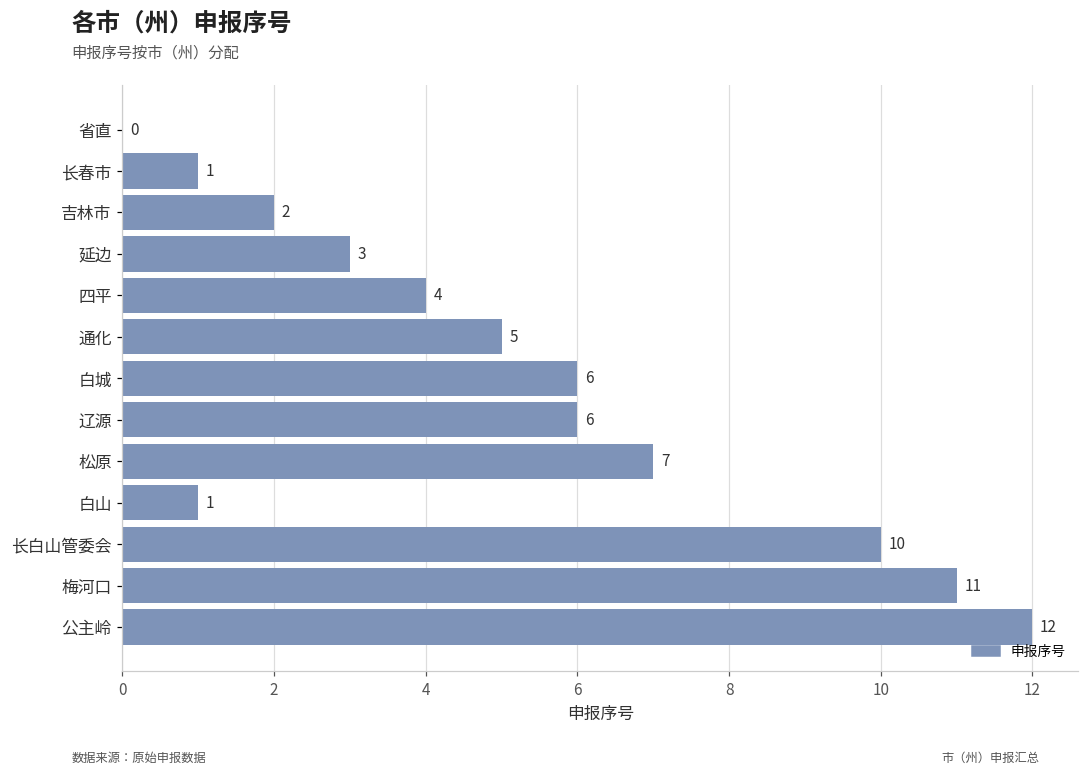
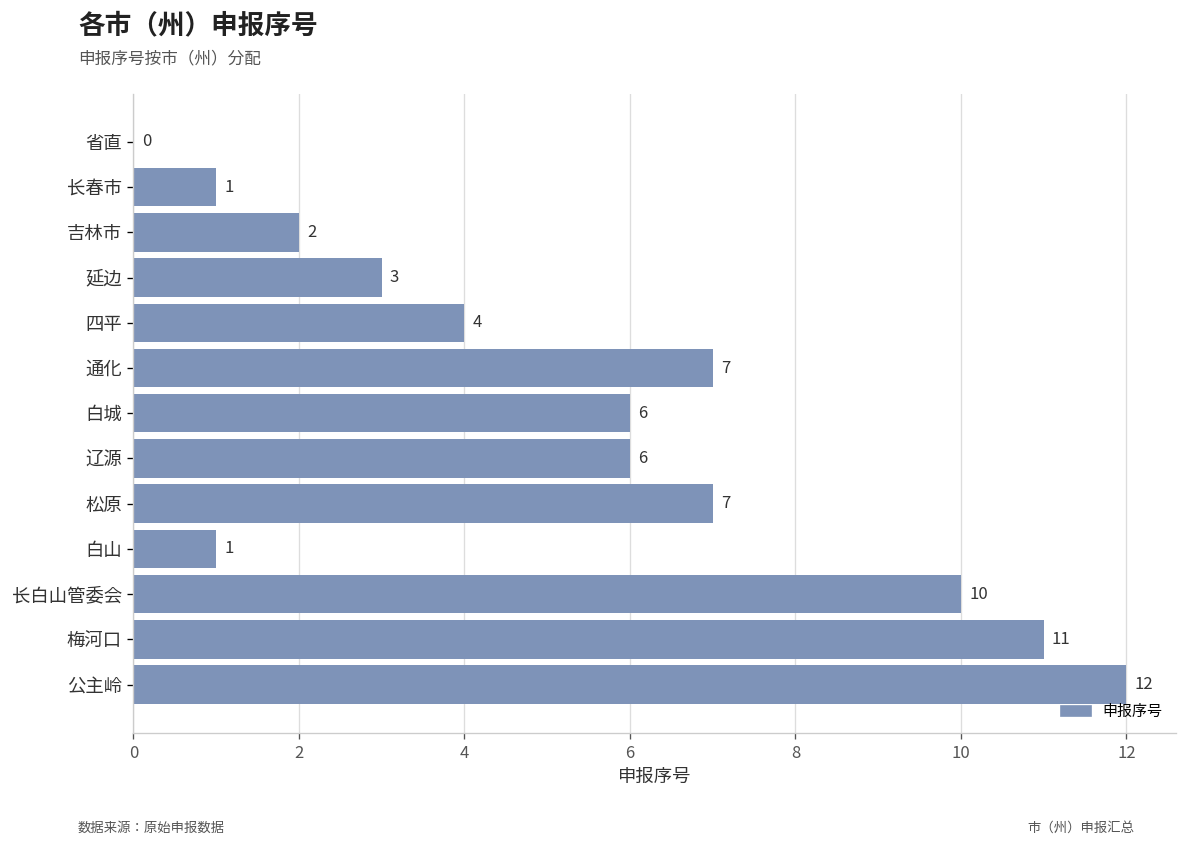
  {
    "省直": 0,
    "长春市": 1,
    "吉林市": 2,
    "延边": 3,
    "四平": 4,
-   "通化": 5,
+   "通化": 7,
    "白城": 6,
    "辽源": 6,
    "松原": 7,
    "白山": 1,
    "长白山管委会": 10,
    "梅河口": 11,
    "公主岭": 12
  }
